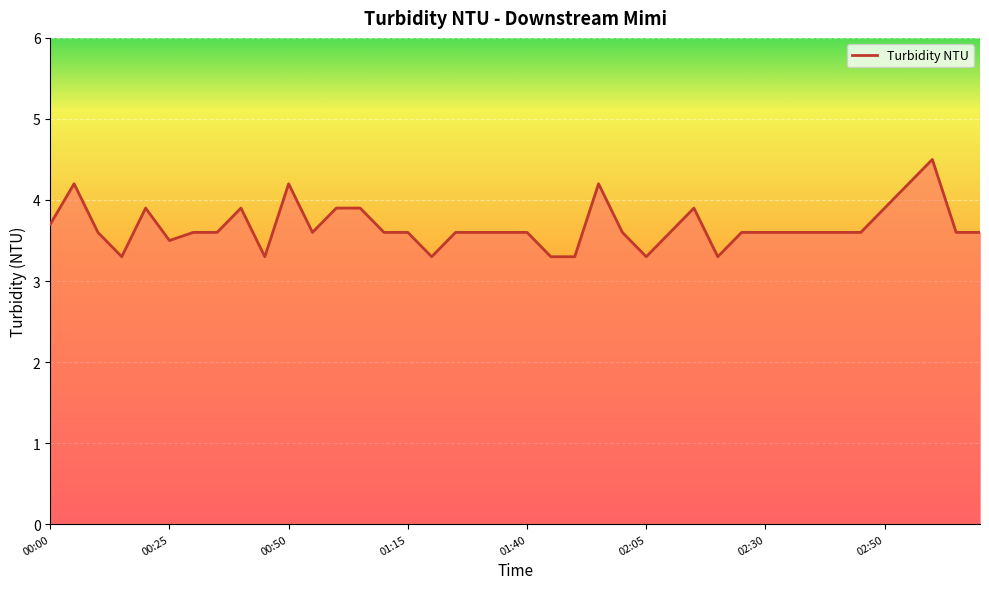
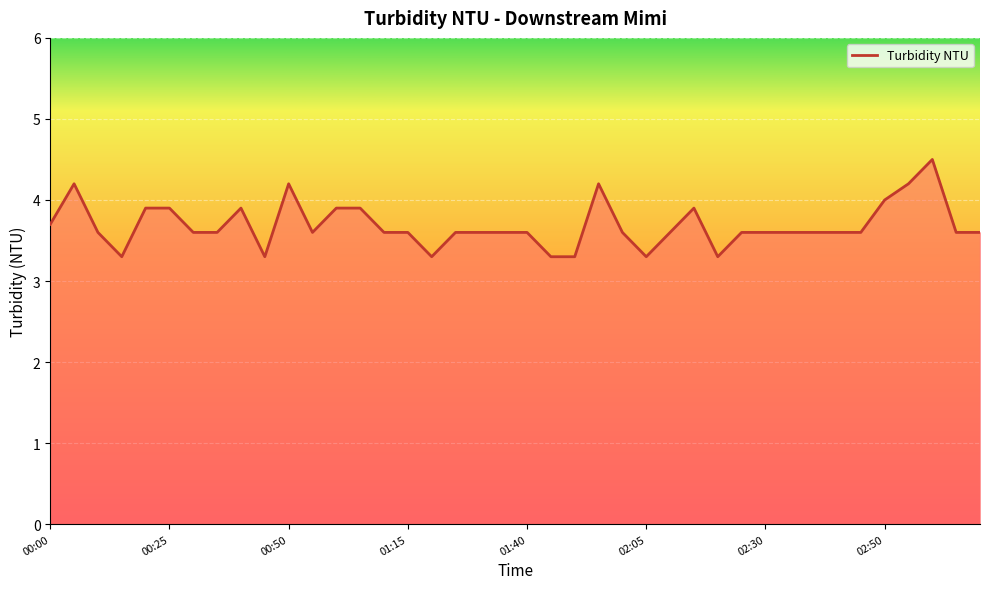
  {
    "00:00": 3.7,
-   "00:25": 3.5,
+   "00:25": 3.9,
    "00:50": 4.2,
    "01:15": 3.6,
    "01:40": 3.6,
    "02:05": 3.3,
    "02:30": 3.6,
-   "02:50": 3.9
+   "02:50": 4.0
  }
